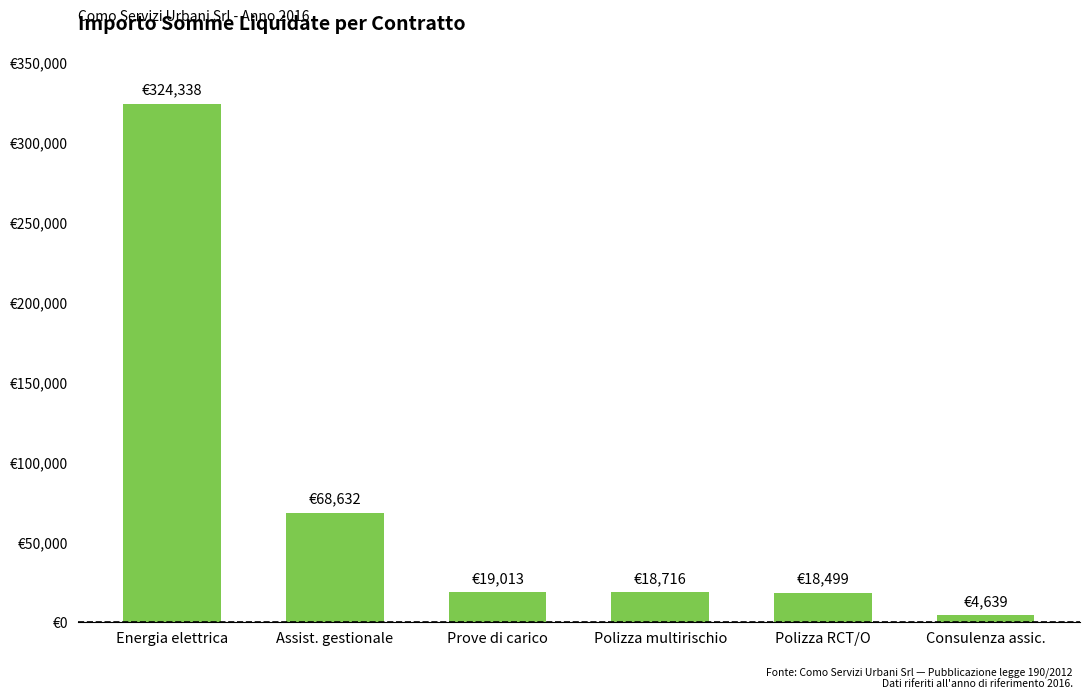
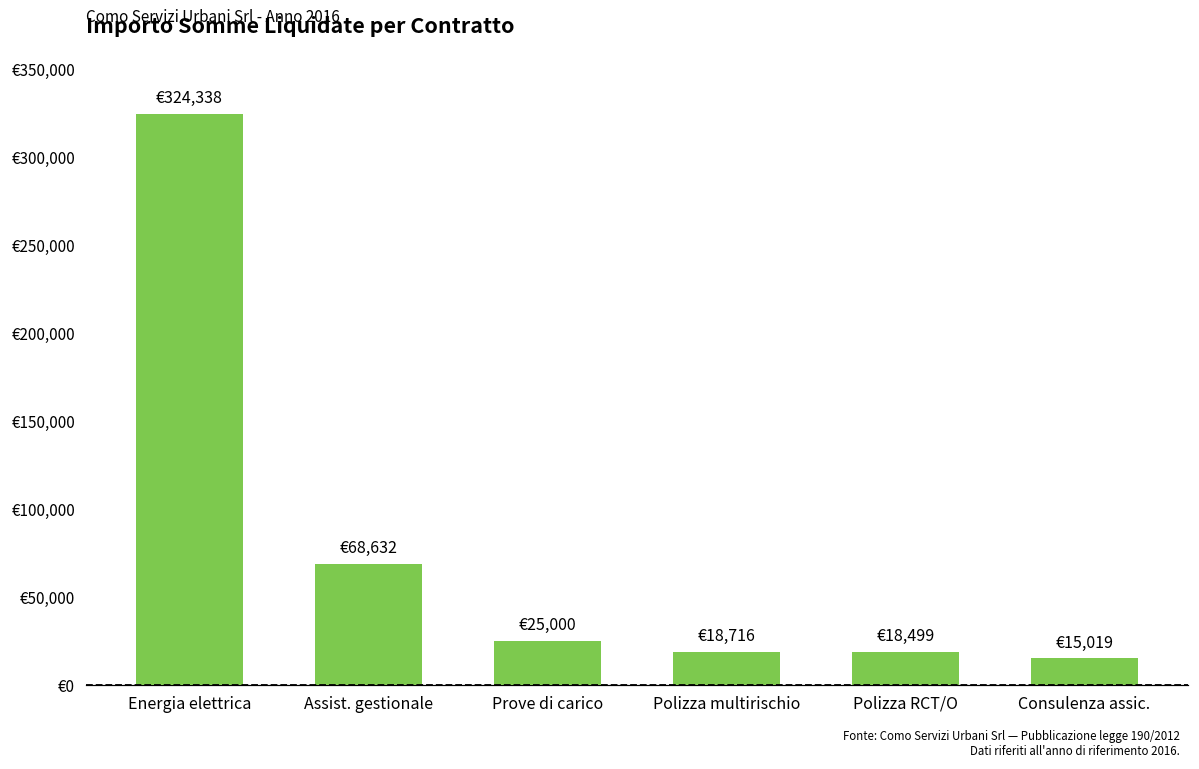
  {
    "Energia elettrica": "€324,338",
    "Assist. gestionale": "€68,632",
-   "Prove di carico": "€19,013",
+   "Prove di carico": "€25,000",
    "Polizza multirischio": "€18,716",
    "Polizza RCT/O": "€18,499",
-   "Consulenza assic.": "€4,639"
+   "Consulenza assic.": "€15,019"
  }
